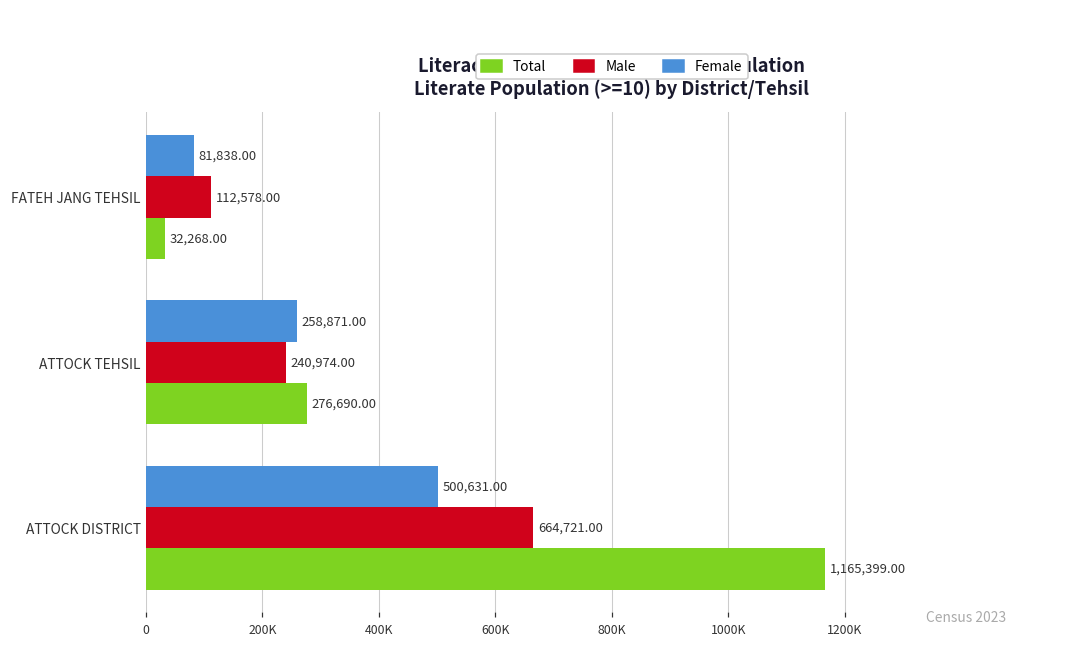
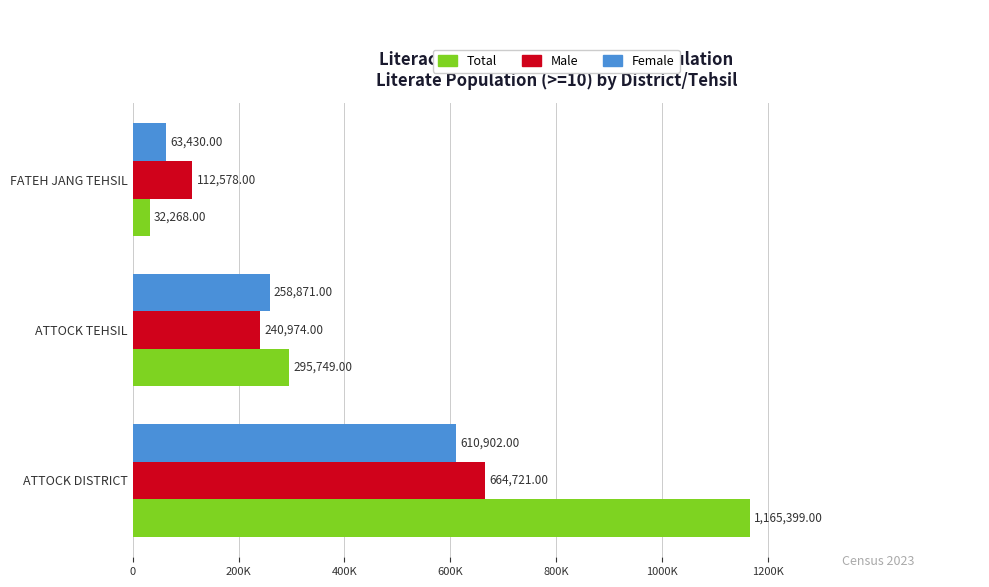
  {
    "Total": {
      "FATEH JANG TEHSIL": "32,268.00",
-     "ATTOCK TEHSIL": "276,690.00",
+     "ATTOCK TEHSIL": "295,749.00",
      "ATTOCK DISTRICT": "1,165,399.00"
    },
    "Male": {
      "FATEH JANG TEHSIL": "112,578.00",
      "ATTOCK TEHSIL": "240,974.00",
      "ATTOCK DISTRICT": "664,721.00"
    },
    "Female": {
-     "FATEH JANG TEHSIL": "81,838.00",
+     "FATEH JANG TEHSIL": "63,430.00",
      "ATTOCK TEHSIL": "258,871.00",
-     "ATTOCK DISTRICT": "500,631.00"
+     "ATTOCK DISTRICT": "610,902.00"
    }
  }
